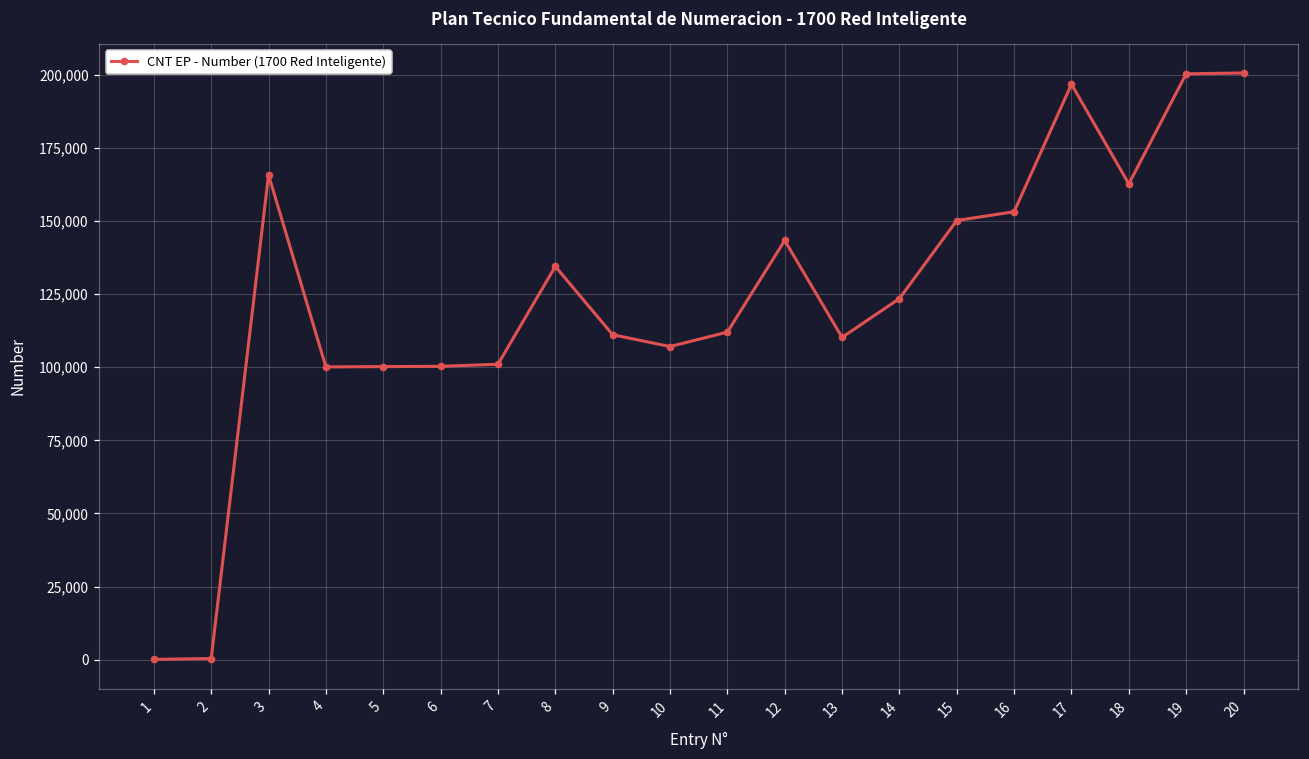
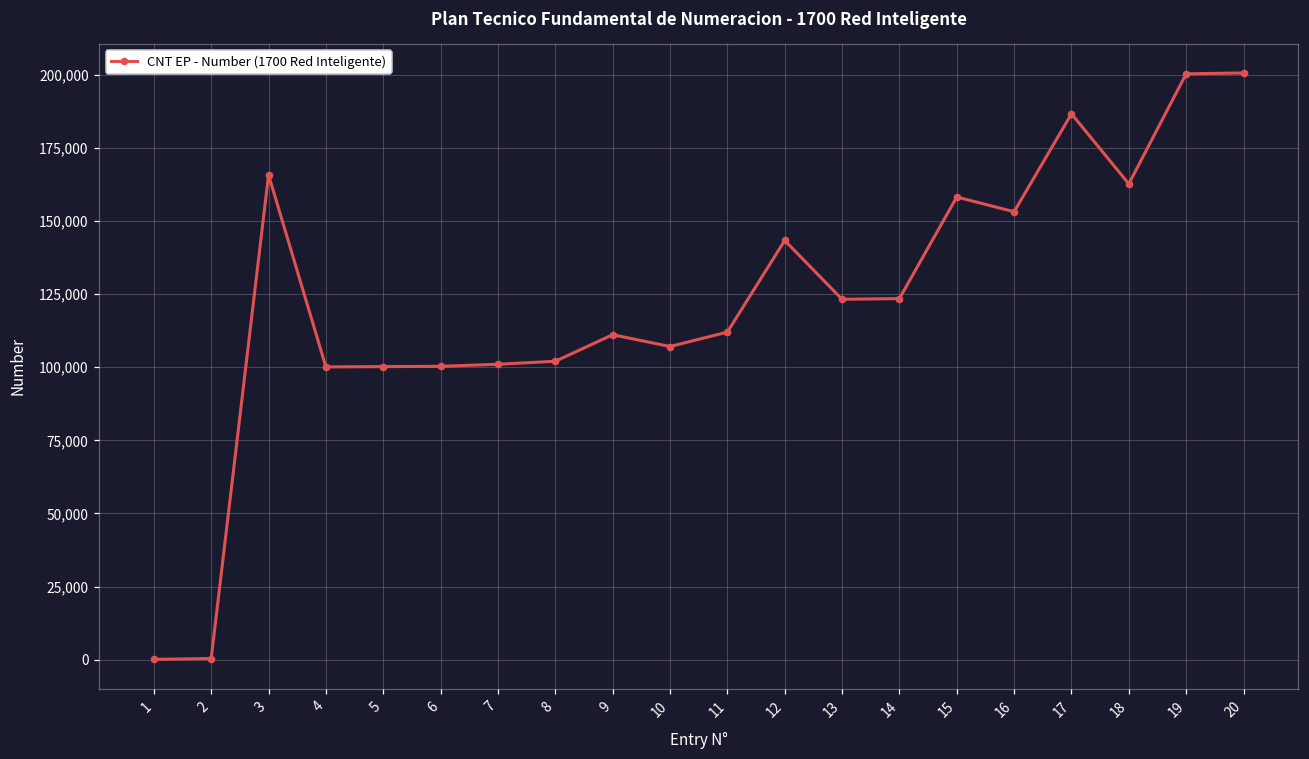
  {
    "1": "0",
    "2": "0",
    "3": "166,000",
    "4": "100,000",
    "5": "100,000",
    "6": "100,000",
    "7": "101,000",
-   "8": "134,000",
+   "8": "102,000",
    "9": "111,000",
    "10": "107,000",
    "11": "112,000",
    "12": "143,000",
-   "13": "110,000",
+   "13": "123,000",
    "14": "123,000",
-   "15": "150,000",
+   "15": "158,000",
    "16": "153,000",
-   "17": "197,000",
+   "17": "187,000",
    "18": "163,000",
    "19": "200,000",
    "20": "201,000"
  }
